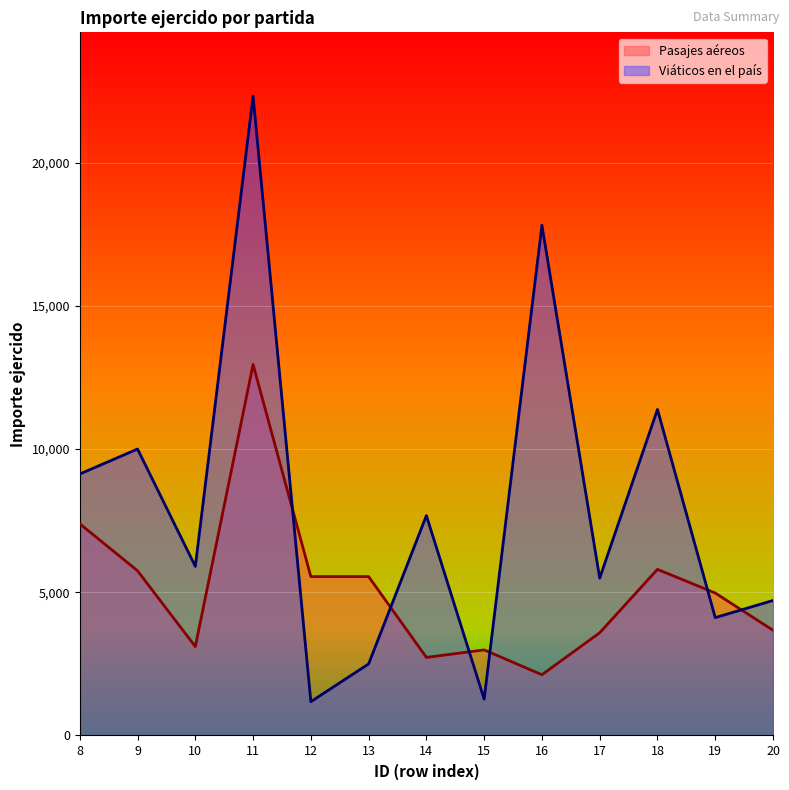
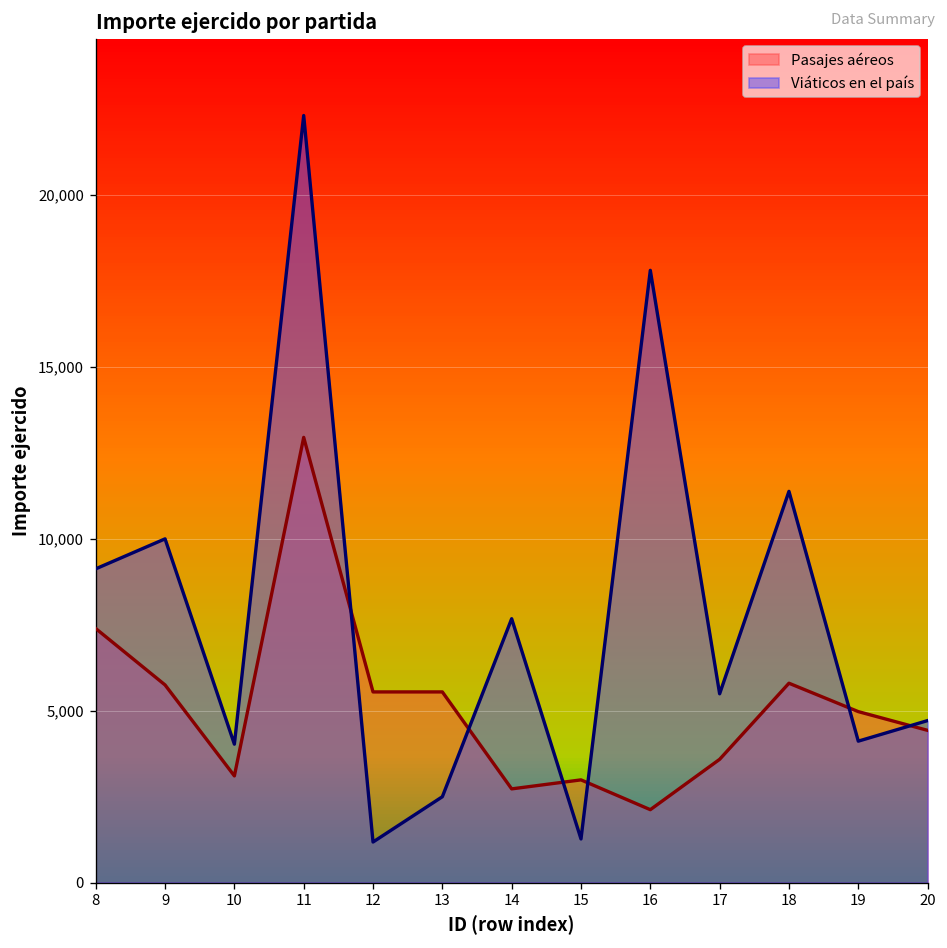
  {
    "Pasajes aéreos": {
      "8": "7,400",
      "9": "5,800",
      "10": "3,100",
      "11": "13,000",
      "12": "5,500",
      "13": "5,500",
      "14": "2,700",
      "15": "3,000",
      "16": "2,100",
      "17": "3,600",
      "18": "5,800",
      "19": "5,000",
-     "20": "3,700"
+     "20": "4,400"
    },
    "Viáticos en el país": {
      "8": "9,100",
      "9": "10,000",
-     "10": "5,900",
+     "10": "4,000",
      "11": "22,300",
      "12": "1,200",
      "13": "2,500",
      "14": "7,700",
      "15": "1,300",
      "16": "17,800",
      "17": "5,500",
      "18": "11,400",
      "19": "4,100",
      "20": "4,700"
    }
  }
